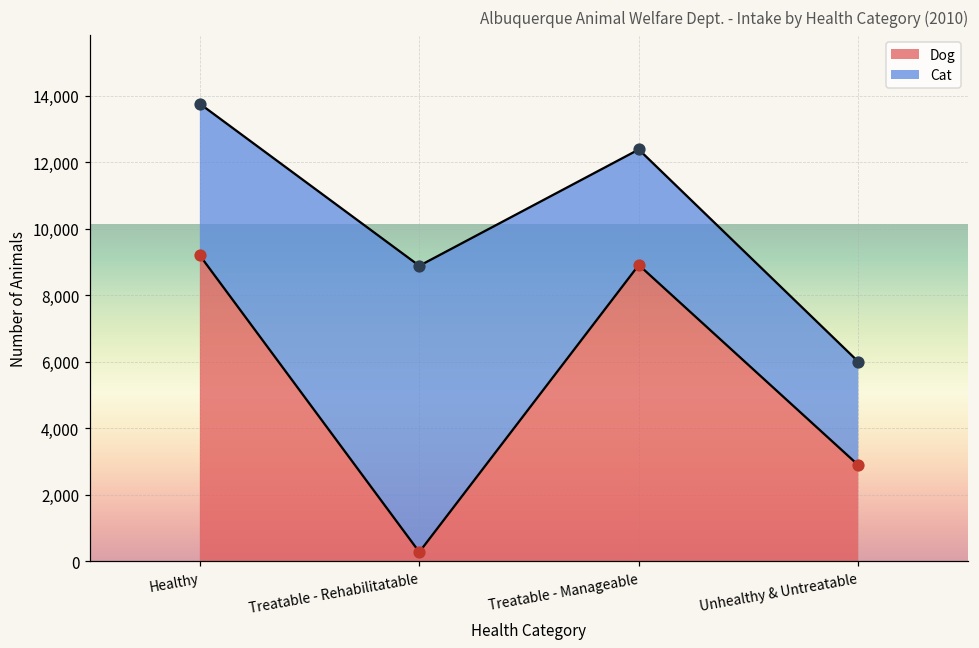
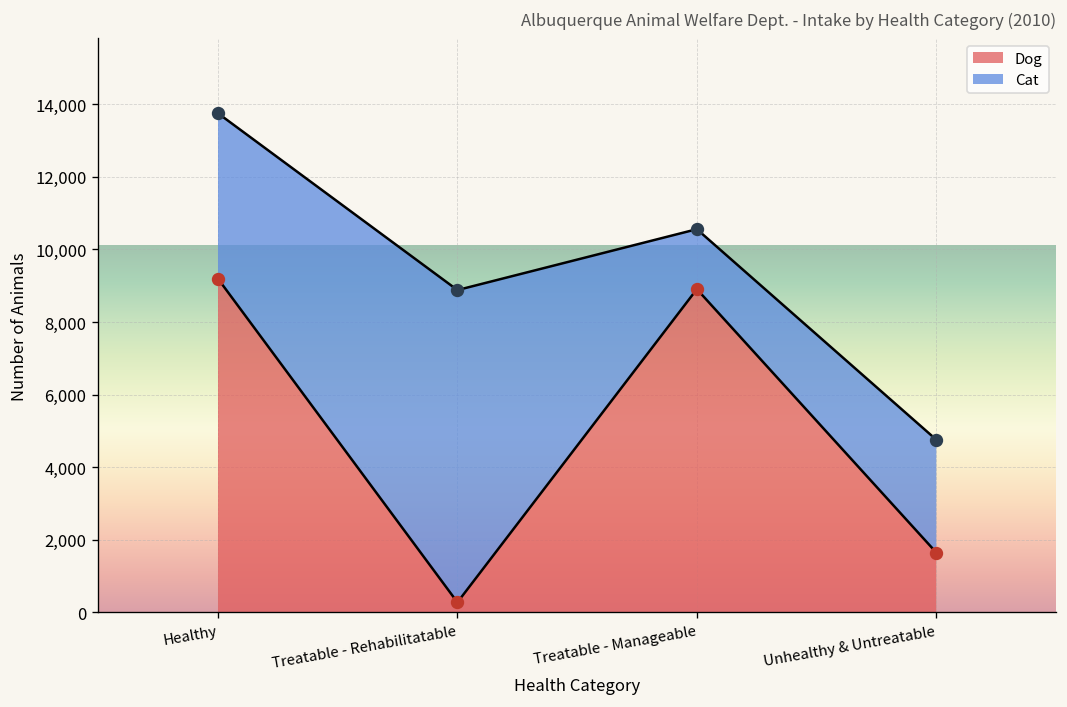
  {
    "Dog": {
      "Healthy": "9,200",
      "Treatable - Rehabilitatable": "300",
      "Treatable - Manageable": "8,900",
-     "Unhealthy & Untreatable": "2,900"
+     "Unhealthy & Untreatable": "1,600"
    },
    "Cat": {
      "Healthy": "4,600",
      "Treatable - Rehabilitatable": "8,600",
-     "Treatable - Manageable": "3,500",
+     "Treatable - Manageable": "1,700",
      "Unhealthy & Untreatable": "3,100"
    }
  }
